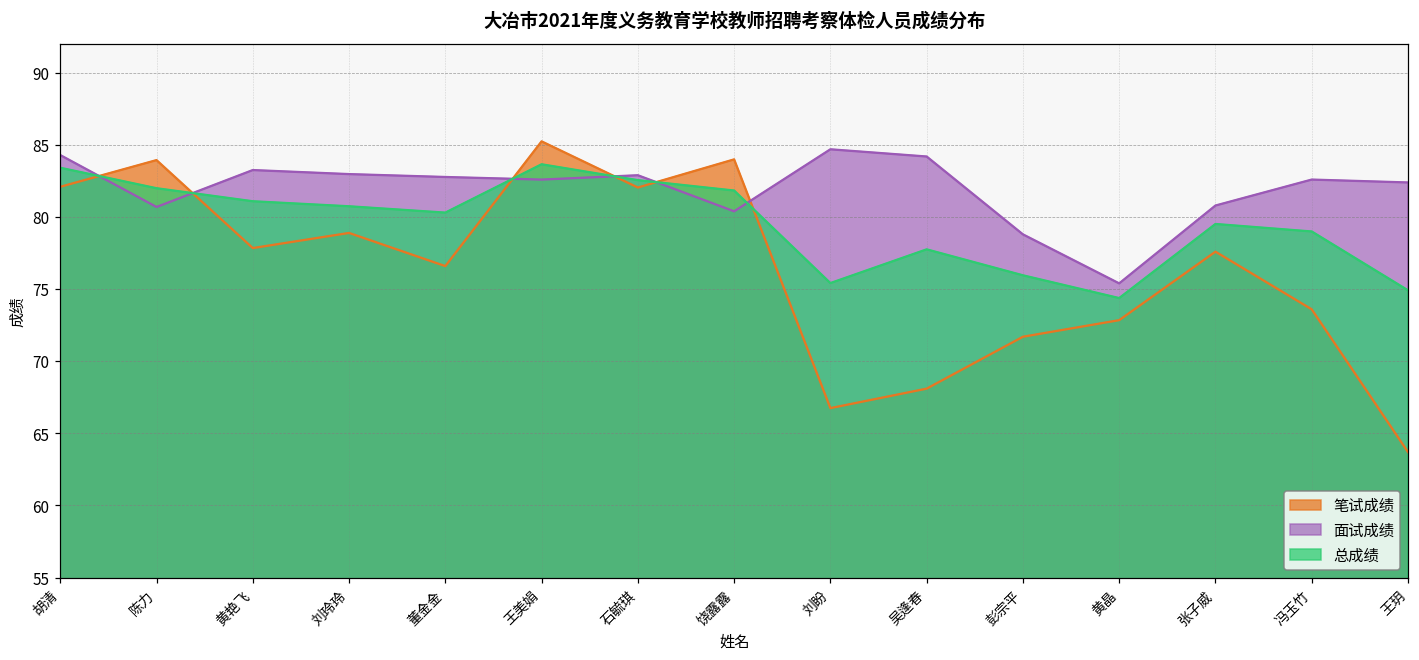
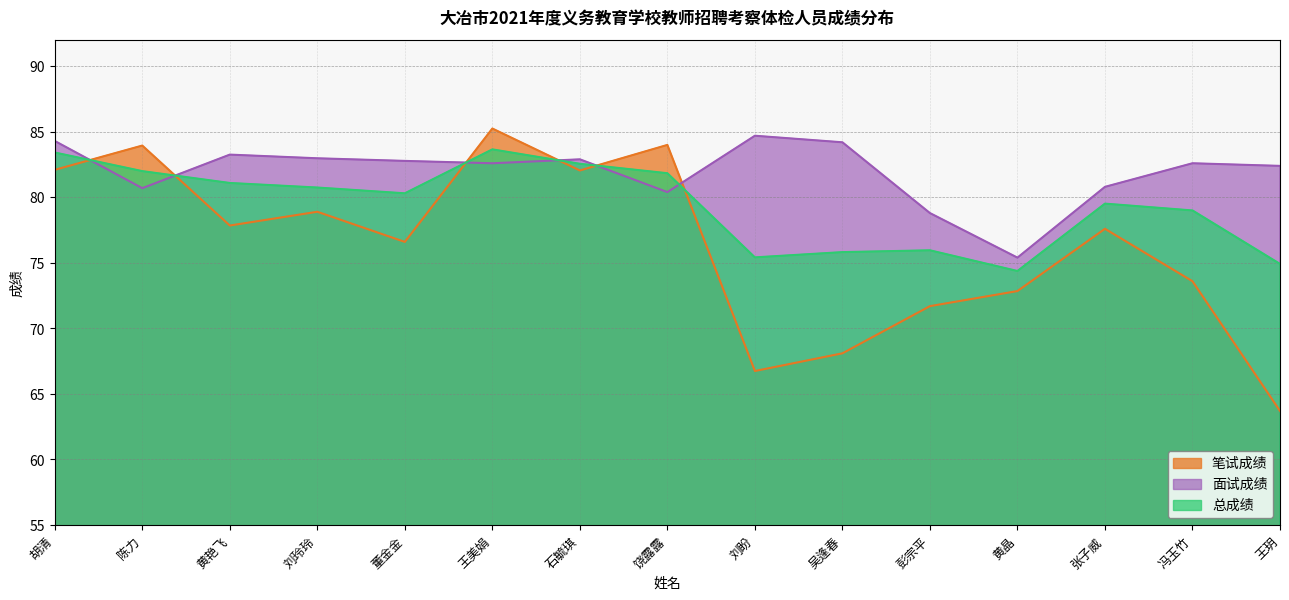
  {
    "笔试成绩": {
      "胡清": 82.1,
      "陈力": 84.0,
      "黄艳飞": 77.9,
      "刘玲玲": 78.9,
      "董金金": 76.6,
      "王美娟": 85.3,
      "石毓琪": 82.1,
      "饶露露": 84.0,
      "刘盼": 66.8,
      "吴逢春": 68.1,
      "彭宗平": 71.7,
      "黄晶": 72.9,
      "张子威": 77.6,
      "冯玉竹": 73.6,
      "王玥": 63.7
    },
    "面试成绩": {
      "胡清": 84.3,
      "陈力": 80.7,
      "黄艳飞": 83.3,
      "刘玲玲": 83.0,
      "董金金": 82.8,
      "王美娟": 82.6,
      "石毓琪": 82.9,
      "饶露露": 80.4,
      "刘盼": 84.7,
      "吴逢春": 84.2,
      "彭宗平": 78.8,
      "黄晶": 75.4,
      "张子威": 80.8,
      "冯玉竹": 82.6,
      "王玥": 82.4
    },
    "总成绩": {
      "胡清": 83.4,
      "陈力": 82.0,
      "黄艳飞": 81.1,
      "刘玲玲": 80.7,
      "董金金": 80.3,
      "王美娟": 83.7,
      "石毓琪": 82.6,
      "饶露露": 81.8,
      "刘盼": 75.4,
-     "吴逢春": 77.8,
+     "吴逢春": 75.8,
      "彭宗平": 76.0,
      "黄晶": 74.4,
      "张子威": 79.5,
      "冯玉竹": 79.0,
      "王玥": 74.9
    }
  }
